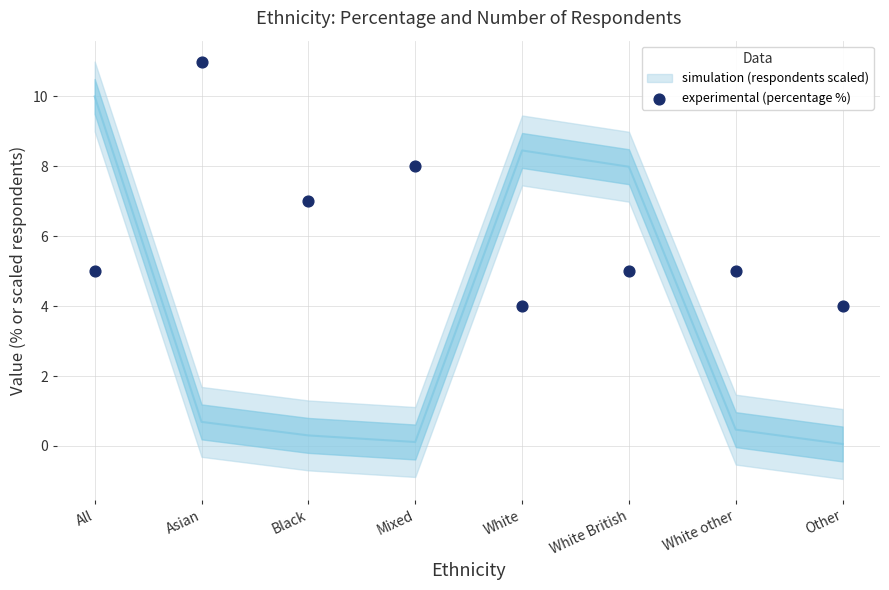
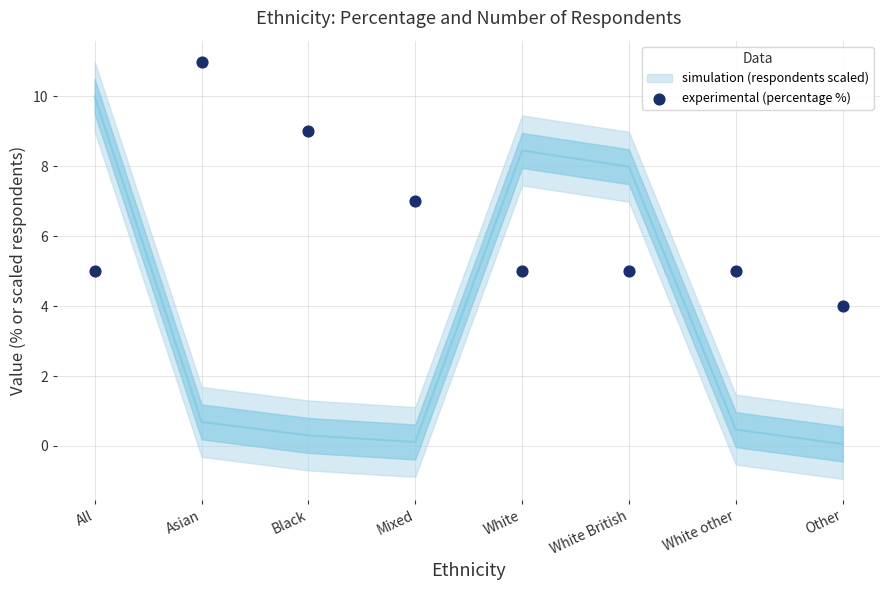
  {
    "experimental (percentage %)": {
-     "Black": 7,
-     "Mixed": 8,
-     "White": 4
+     "Black": 9,
+     "Mixed": 7,
+     "White": 5
    }
  }
